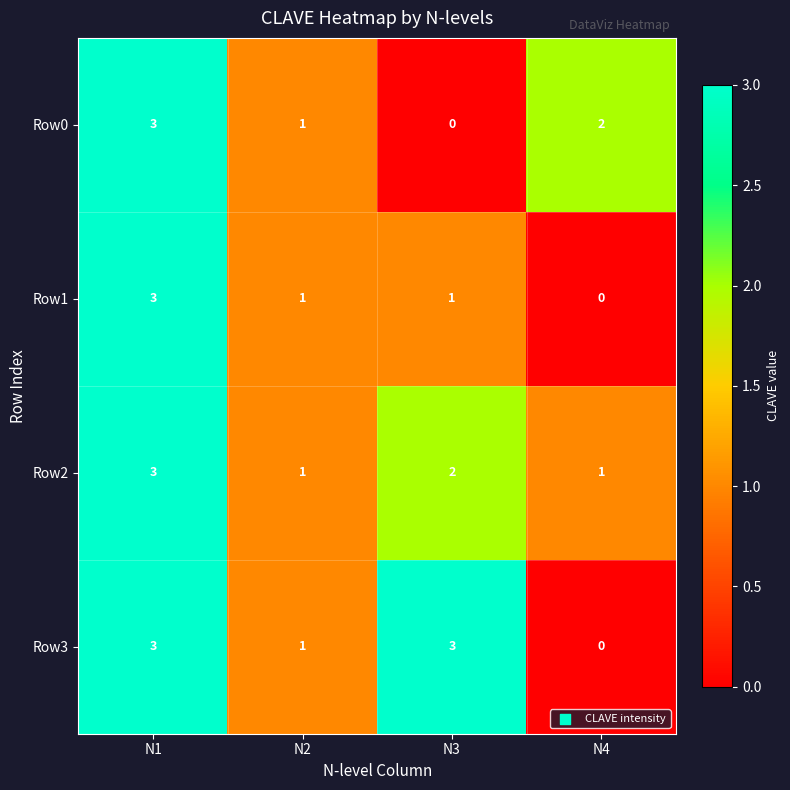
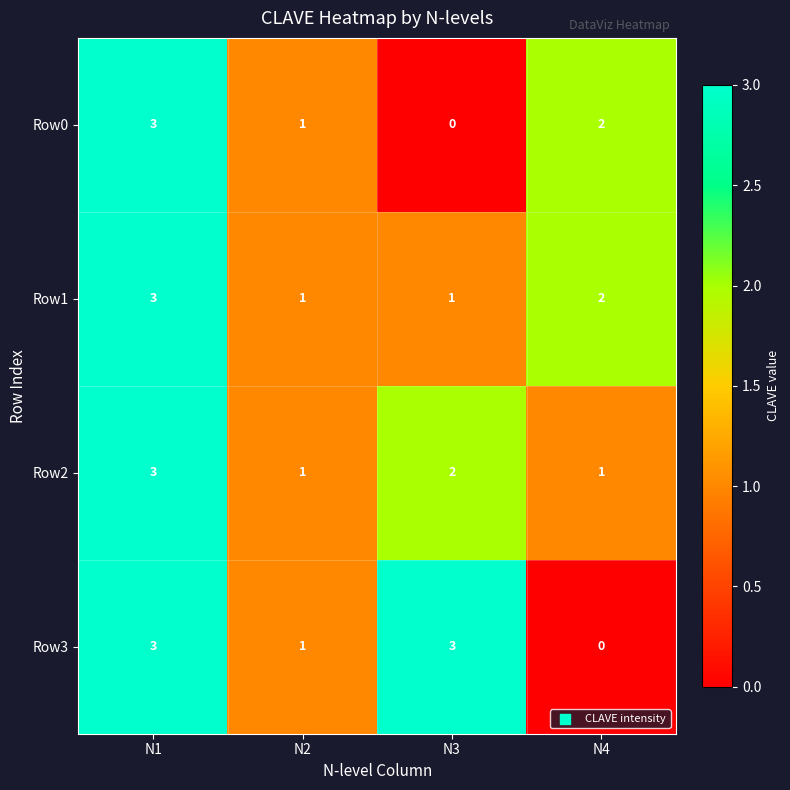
  {
    "Row0": {
      "N1": 3,
      "N2": 1,
      "N3": 0,
      "N4": 2
    },
    "Row1": {
      "N1": 3,
      "N2": 1,
      "N3": 1,
-     "N4": 0
+     "N4": 2
    },
    "Row2": {
      "N1": 3,
      "N2": 1,
      "N3": 2,
      "N4": 1
    },
    "Row3": {
      "N1": 3,
      "N2": 1,
      "N3": 3,
      "N4": 0
    }
  }
